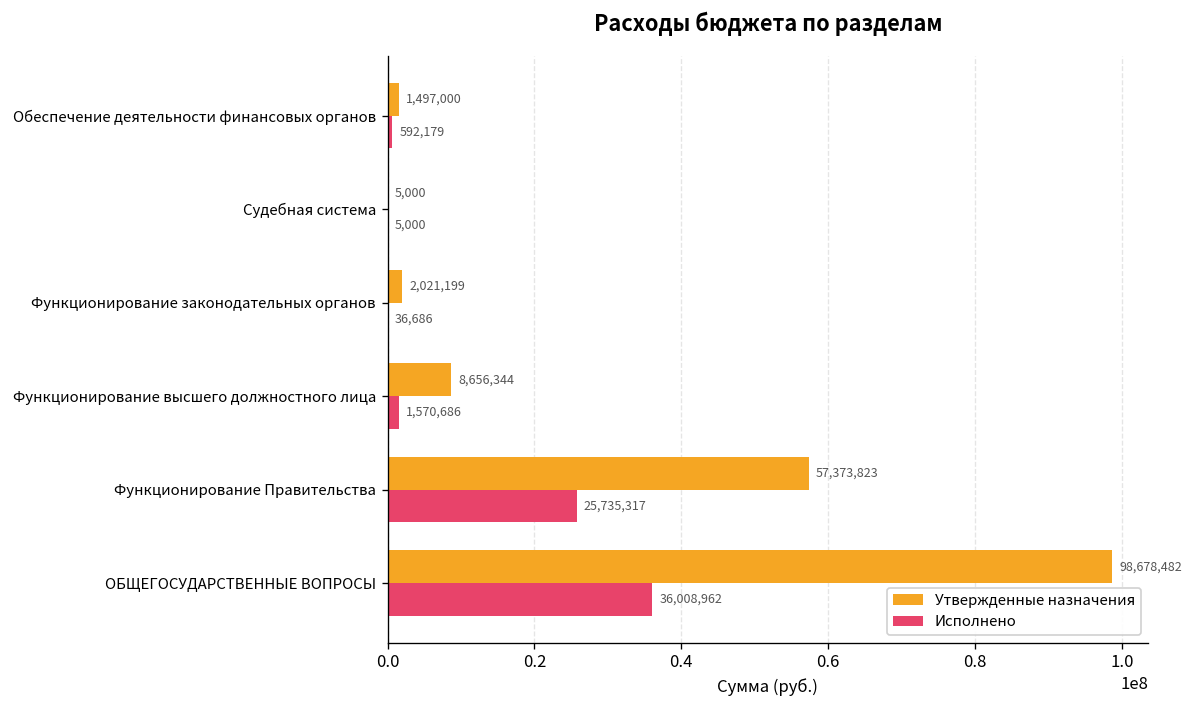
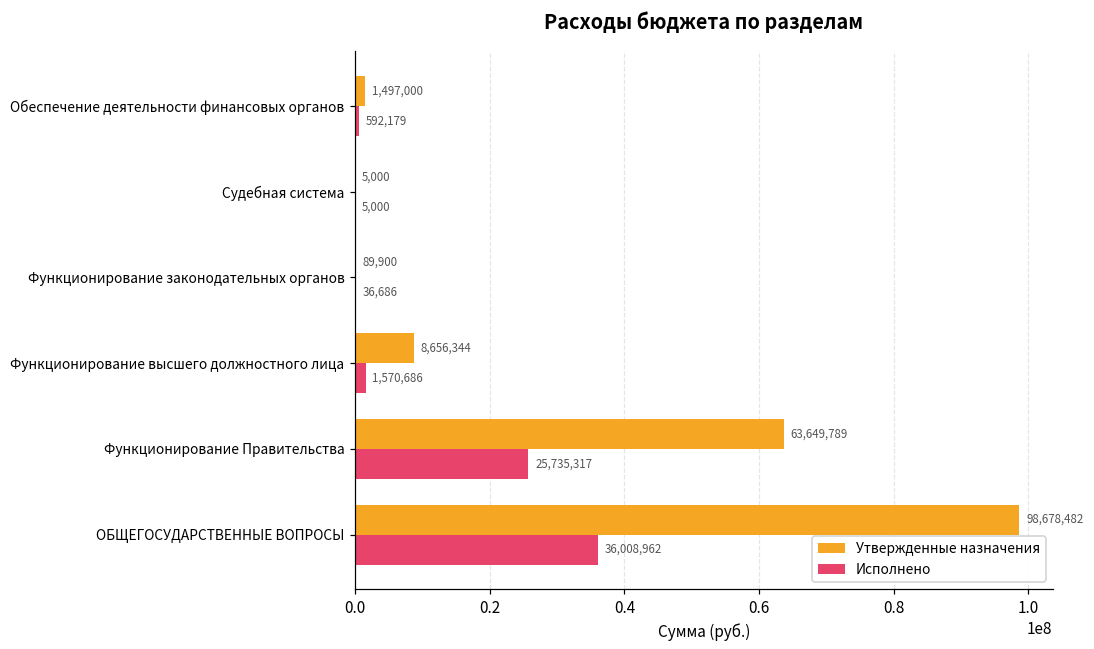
  {
    "Утвержденные назначения": {
      "Обеспечение деятельности финансовых органов": "1,497,000",
      "Судебная система": "5,000",
-     "Функционирование законодательных органов": "2,021,199",
+     "Функционирование законодательных органов": "89,900",
      "Функционирование высшего должностного лица": "8,656,344",
-     "Функционирование Правительства": "57,373,823",
+     "Функционирование Правительства": "63,649,789",
      "ОБЩЕГОСУДАРСТВЕННЫЕ ВОПРОСЫ": "98,678,482"
    },
    "Исполнено": {
      "Обеспечение деятельности финансовых органов": "592,179",
      "Судебная система": "5,000",
      "Функционирование законодательных органов": "36,686",
      "Функционирование высшего должностного лица": "1,570,686",
      "Функционирование Правительства": "25,735,317",
      "ОБЩЕГОСУДАРСТВЕННЫЕ ВОПРОСЫ": "36,008,962"
    }
  }
